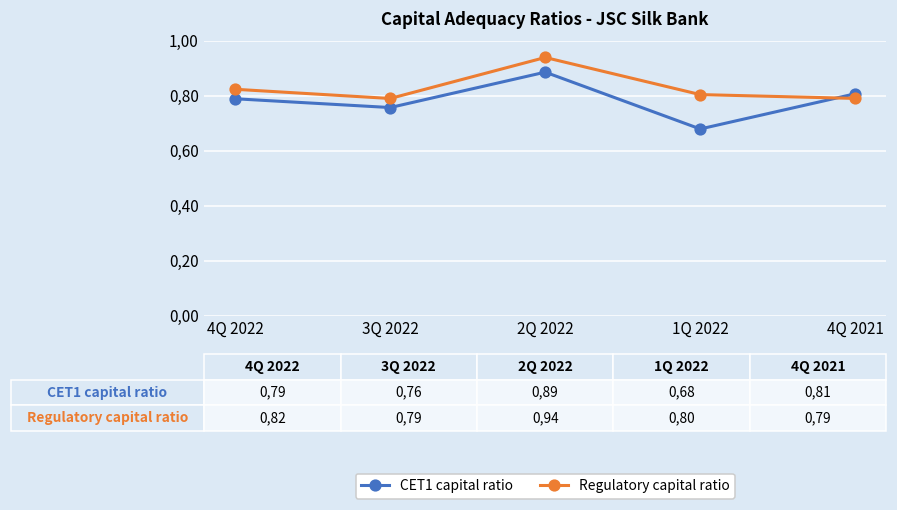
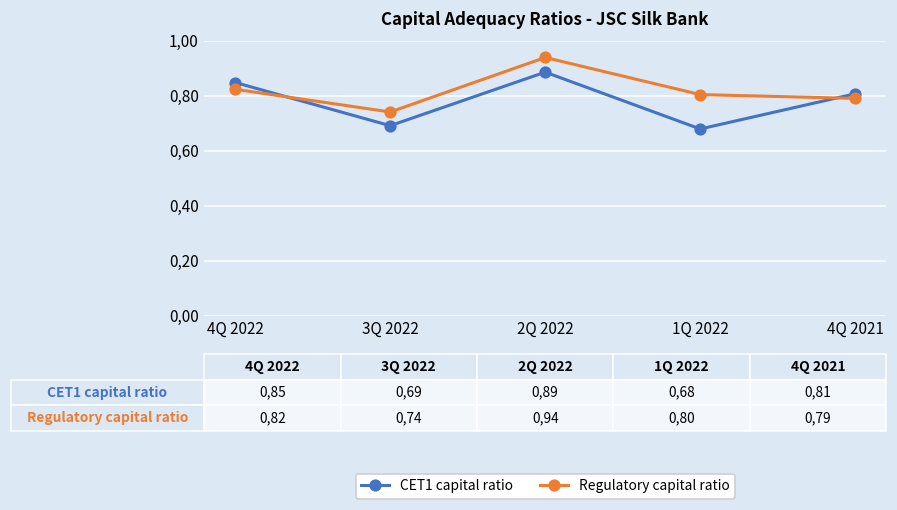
  {
    "CET1 capital ratio": {
-     "4Q 2022": "0,79",
-     "3Q 2022": "0,76"
+     "4Q 2022": "0,85",
+     "3Q 2022": "0,69"
    },
    "Regulatory capital ratio": {
-     "3Q 2022": "0,79"
+     "3Q 2022": "0,74"
    }
  }
